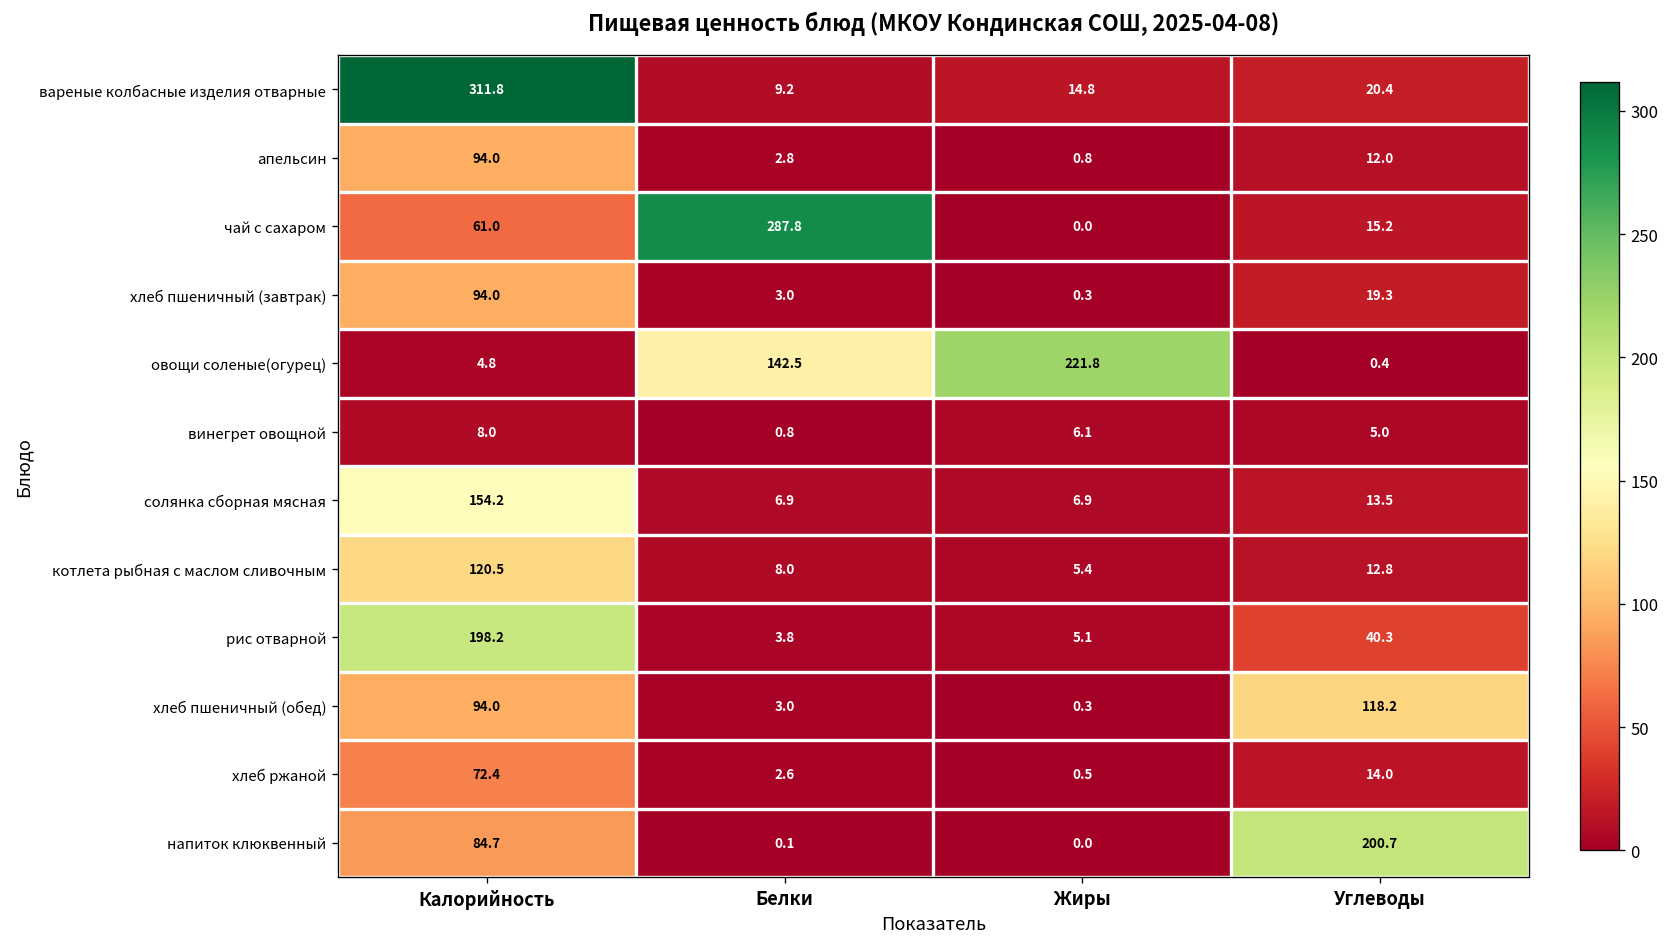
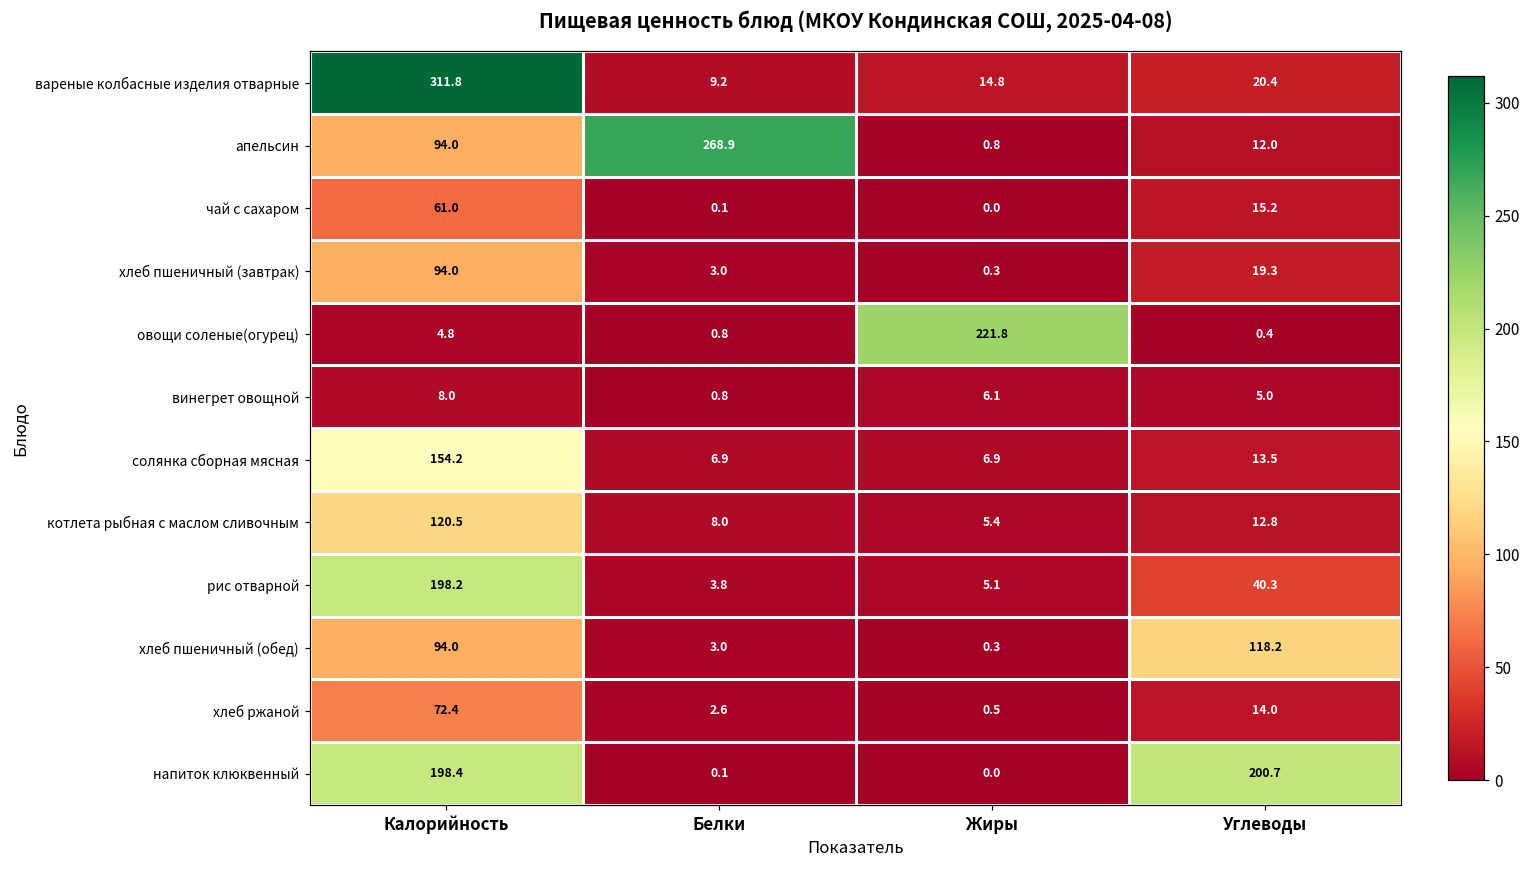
  {
    "вареные колбасные изделия отварные": {
      "Калорийность": 311.8,
      "Белки": 9.2,
      "Жиры": 14.8,
      "Углеводы": 20.4
    },
    "апельсин": {
      "Калорийность": 94.0,
-     "Белки": 2.8,
+     "Белки": 268.9,
      "Жиры": 0.8,
      "Углеводы": 12.0
    },
    "чай с сахаром": {
      "Калорийность": 61.0,
-     "Белки": 287.8,
+     "Белки": 0.1,
      "Жиры": 0.0,
      "Углеводы": 15.2
    },
    "хлеб пшеничный (завтрак)": {
      "Калорийность": 94.0,
      "Белки": 3.0,
      "Жиры": 0.3,
      "Углеводы": 19.3
    },
    "овощи соленые(огурец)": {
      "Калорийность": 4.8,
-     "Белки": 142.5,
+     "Белки": 0.8,
      "Жиры": 221.8,
      "Углеводы": 0.4
    },
    "винегрет овощной": {
      "Калорийность": 8.0,
      "Белки": 0.8,
      "Жиры": 6.1,
      "Углеводы": 5.0
    },
    "солянка сборная мясная": {
      "Калорийность": 154.2,
      "Белки": 6.9,
      "Жиры": 6.9,
      "Углеводы": 13.5
    },
    "котлета рыбная с маслом сливочным": {
      "Калорийность": 120.5,
      "Белки": 8.0,
      "Жиры": 5.4,
      "Углеводы": 12.8
    },
    "рис отварной": {
      "Калорийность": 198.2,
      "Белки": 3.8,
      "Жиры": 5.1,
      "Углеводы": 40.3
    },
    "хлеб пшеничный (обед)": {
      "Калорийность": 94.0,
      "Белки": 3.0,
      "Жиры": 0.3,
      "Углеводы": 118.2
    },
    "хлеб ржаной": {
      "Калорийность": 72.4,
      "Белки": 2.6,
      "Жиры": 0.5,
      "Углеводы": 14.0
    },
    "напиток клюквенный": {
-     "Калорийность": 84.7,
+     "Калорийность": 198.4,
      "Белки": 0.1,
      "Жиры": 0.0,
      "Углеводы": 200.7
    }
  }
